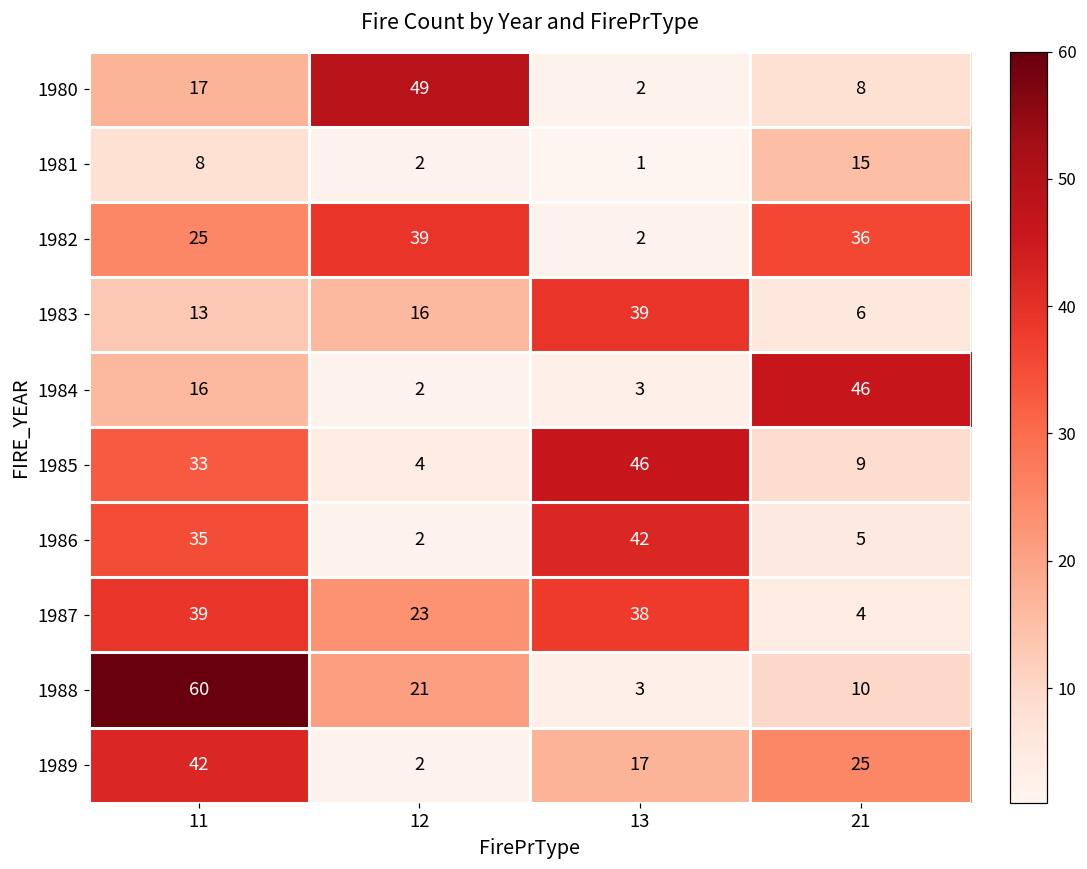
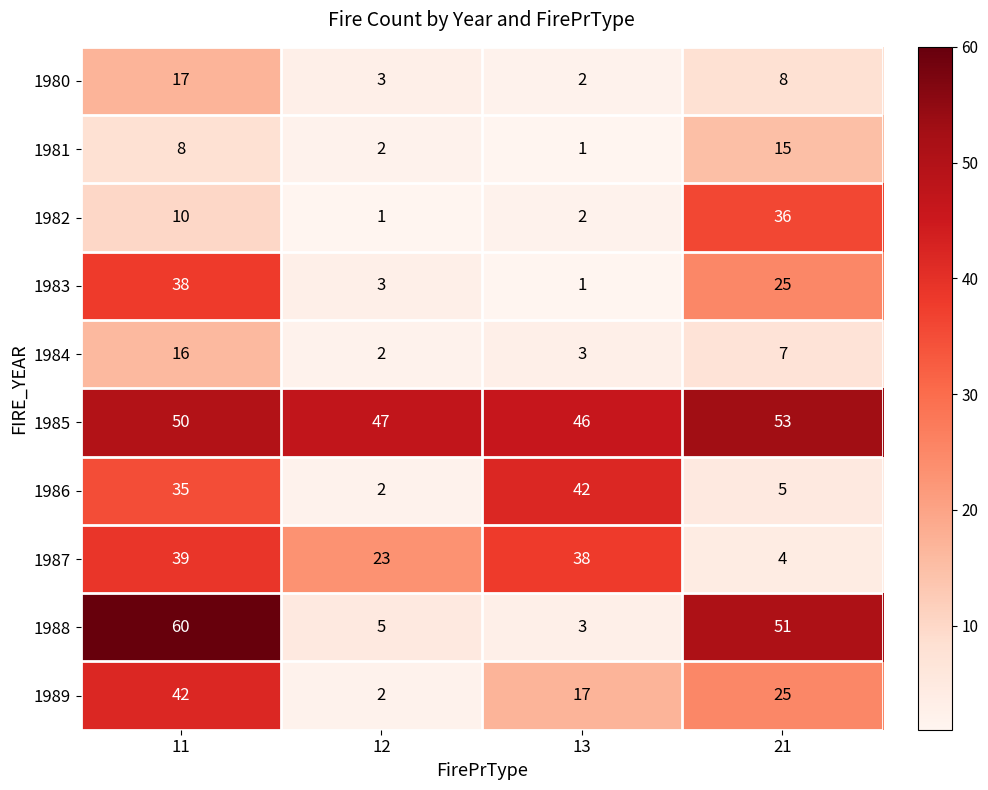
  {
    "1980": {
      "11": 17,
-     "12": 49,
+     "12": 3,
      "13": 2,
      "21": 8
    },
    "1981": {
      "11": 8,
      "12": 2,
      "13": 1,
      "21": 15
    },
    "1982": {
-     "11": 25,
-     "12": 39,
+     "11": 10,
+     "12": 1,
      "13": 2,
      "21": 36
    },
    "1983": {
-     "11": 13,
-     "12": 16,
-     "13": 39,
-     "21": 6
+     "11": 38,
+     "12": 3,
+     "13": 1,
+     "21": 25
    },
    "1984": {
      "11": 16,
      "12": 2,
      "13": 3,
-     "21": 46
+     "21": 7
    },
    "1985": {
-     "11": 33,
-     "12": 4,
+     "11": 50,
+     "12": 47,
      "13": 46,
-     "21": 9
+     "21": 53
    },
    "1986": {
      "11": 35,
      "12": 2,
      "13": 42,
      "21": 5
    },
    "1987": {
      "11": 39,
      "12": 23,
      "13": 38,
      "21": 4
    },
    "1988": {
      "11": 60,
-     "12": 21,
+     "12": 5,
      "13": 3,
-     "21": 10
+     "21": 51
    },
    "1989": {
      "11": 42,
      "12": 2,
      "13": 17,
      "21": 25
    }
  }
